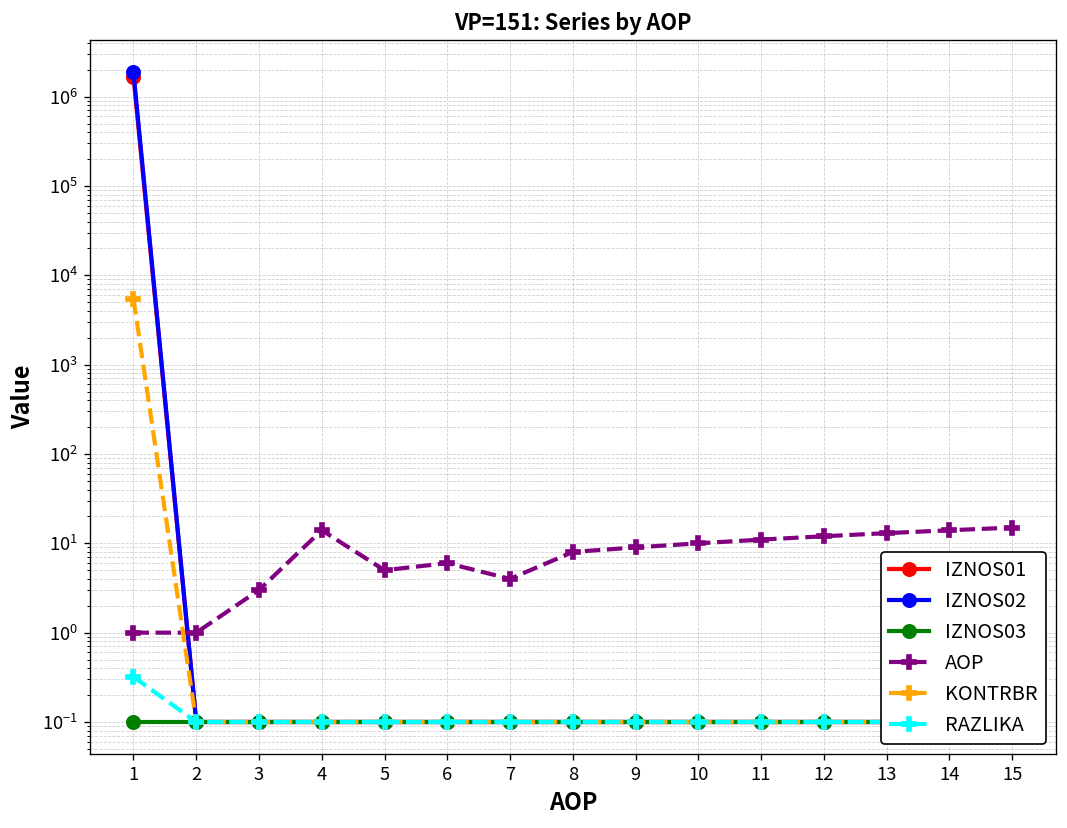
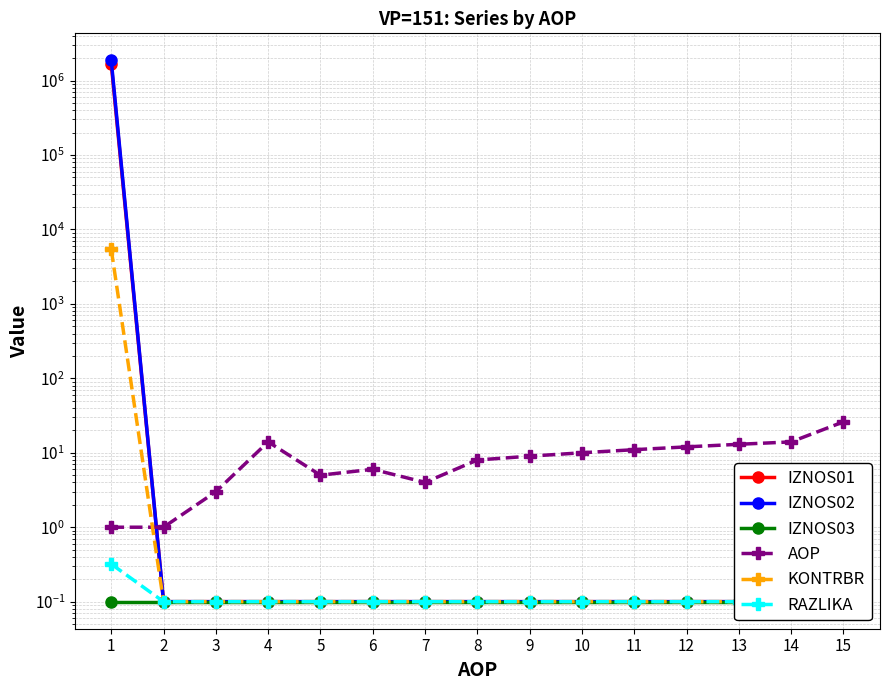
  {
    "IZNOS01": {
      "1": 1700000
    },
    "IZNOS02": {
      "1": 1900000
    },
    "IZNOS03": {
      "1": 0.10
    },
    "AOP": {
      "1": 1,
      "2": 1,
      "3": 3,
      "4": 14,
      "5": 5,
      "6": 6,
      "7": 4,
      "8": 8,
      "9": 9,
      "10": 10,
      "11": 11,
      "12": 12,
      "13": 13,
      "14": 14,
-     "15": 15
+     "15": 26
    },
    "KONTRBR": {
      "1": 5000
    },
    "RAZLIKA": {
      "1": 0.32
    }
  }
